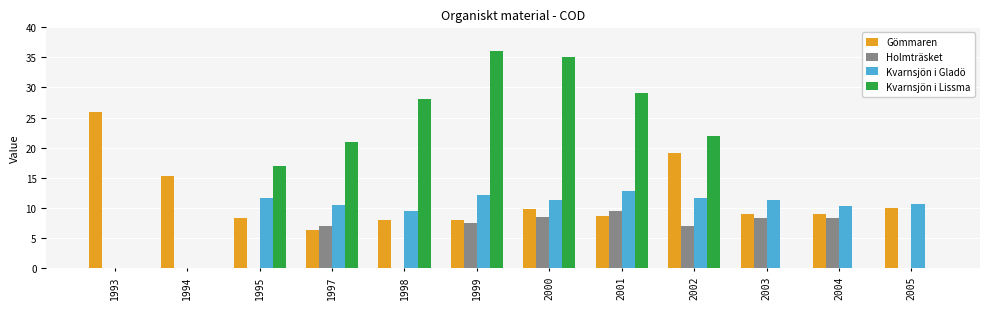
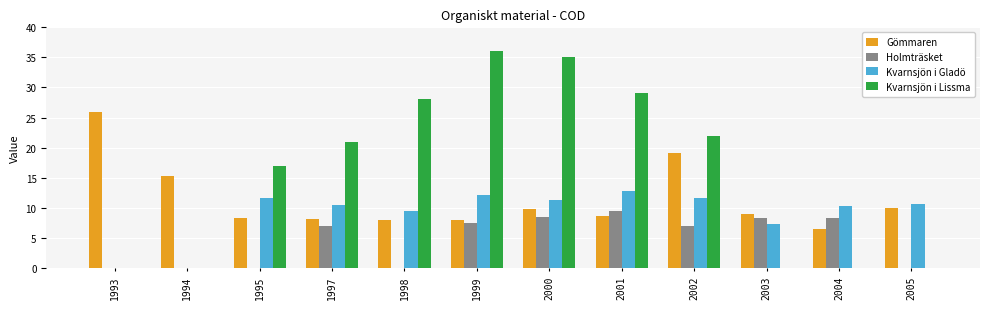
  {
    "Gömmaren": {
      "1993": 26,
      "1994": 15,
      "1995": 8,
-     "1997": 6,
+     "1997": 8,
      "1998": 8,
      "1999": 8,
      "2000": 10,
      "2001": 9,
      "2002": 19,
      "2003": 9,
-     "2004": 9,
+     "2004": 7,
      "2005": 10
    },
    "Holmträsket": {
      "1993": 0,
      "1994": 0,
      "1995": 0,
      "1997": 7,
      "1998": 0,
      "1999": 8,
      "2000": 9,
      "2001": 9,
      "2002": 7,
      "2003": 8,
      "2004": 8,
      "2005": 0
    },
    "Kvarnsjön i Gladö": {
      "1993": 0,
      "1994": 0,
      "1995": 12,
      "1997": 11,
      "1998": 10,
      "1999": 12,
      "2000": 11,
      "2001": 13,
      "2002": 12,
-     "2003": 11,
+     "2003": 7,
      "2004": 10,
      "2005": 11
    },
    "Kvarnsjön i Lissma": {
      "1993": 0,
      "1994": 0,
      "1995": 17,
      "1997": 21,
      "1998": 28,
      "1999": 36,
      "2000": 35,
      "2001": 29,
      "2002": 22,
      "2003": 0,
      "2004": 0,
      "2005": 0
    }
  }
